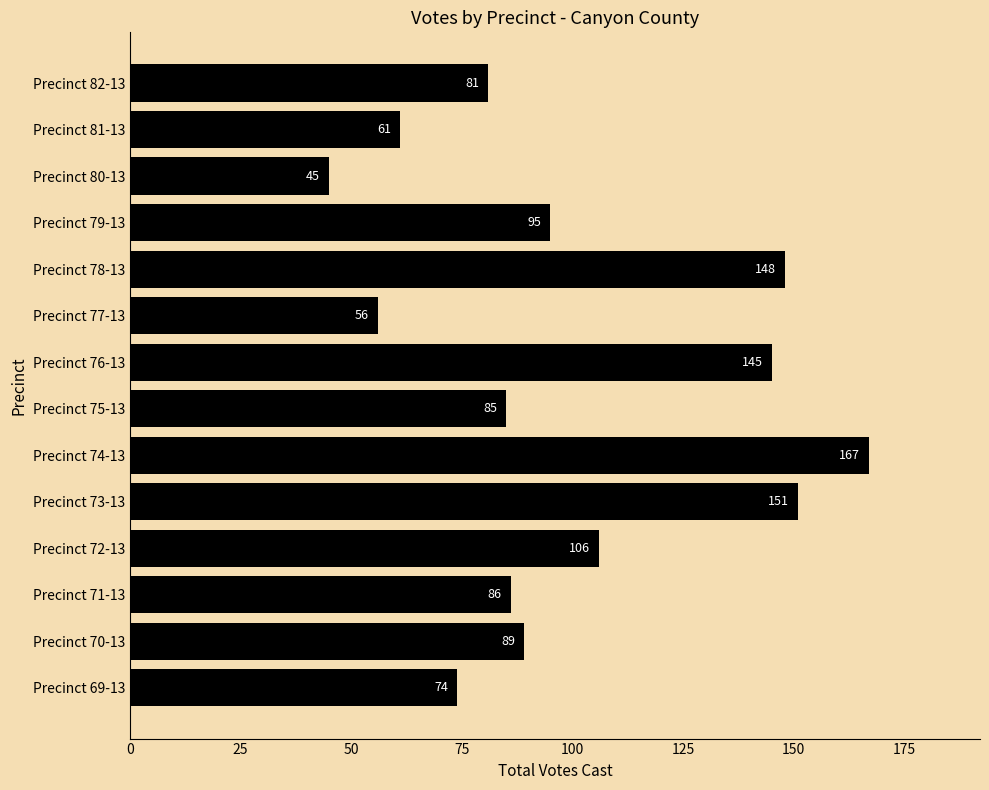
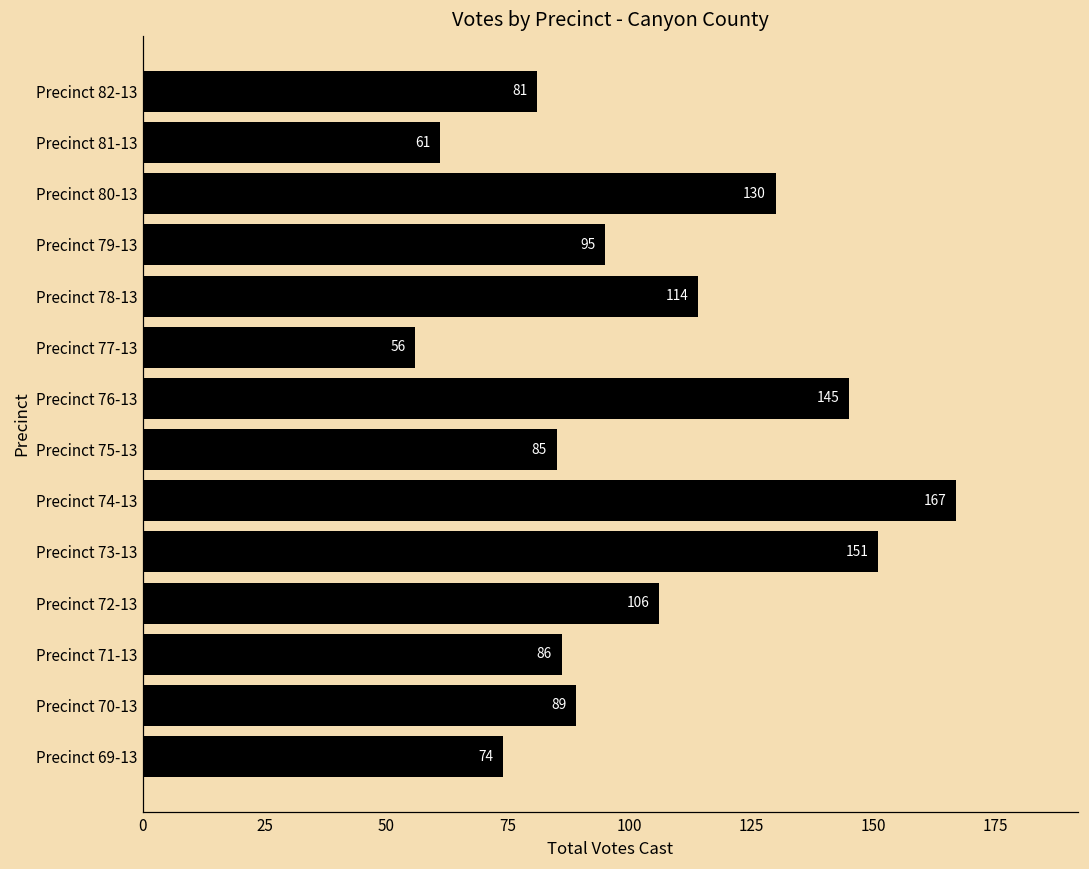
  {
    "Precinct 82-13": 81,
    "Precinct 81-13": 61,
-   "Precinct 80-13": 45,
+   "Precinct 80-13": 130,
    "Precinct 79-13": 95,
-   "Precinct 78-13": 148,
+   "Precinct 78-13": 114,
    "Precinct 77-13": 56,
    "Precinct 76-13": 145,
    "Precinct 75-13": 85,
    "Precinct 74-13": 167,
    "Precinct 73-13": 151,
    "Precinct 72-13": 106,
    "Precinct 71-13": 86,
    "Precinct 70-13": 89,
    "Precinct 69-13": 74
  }
